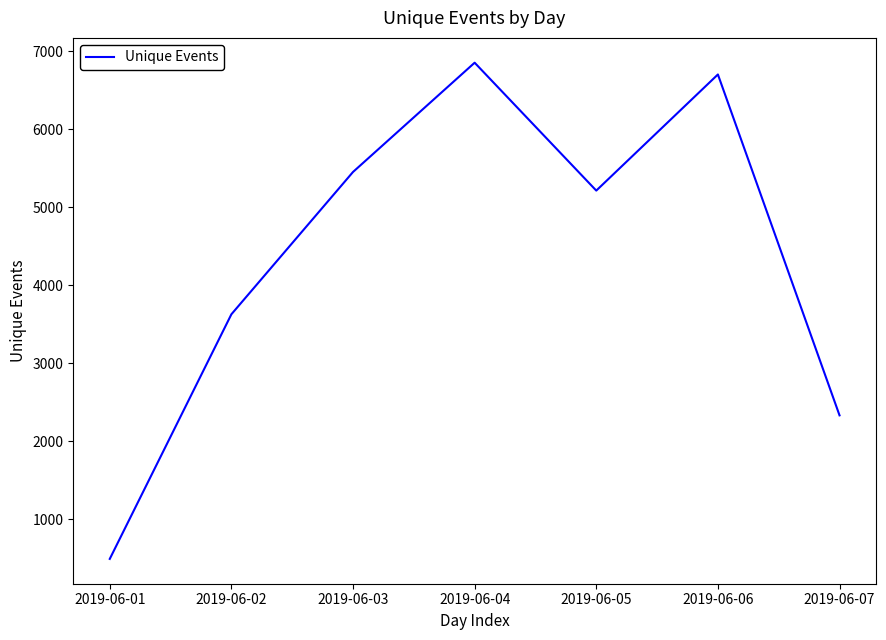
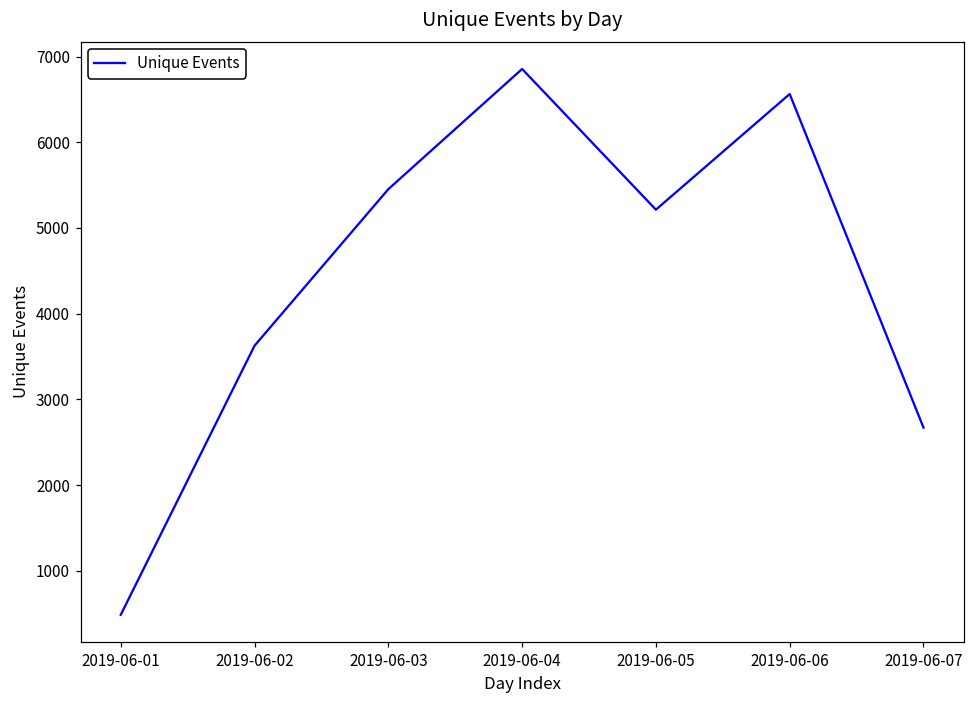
  {
    "2019-06-01": 500,
    "2019-06-02": 3600,
    "2019-06-03": 5500,
    "2019-06-04": 6900,
    "2019-06-05": 5200,
-   "2019-06-06": 6700,
-   "2019-06-07": 2300
+   "2019-06-06": 6600,
+   "2019-06-07": 2700
  }
